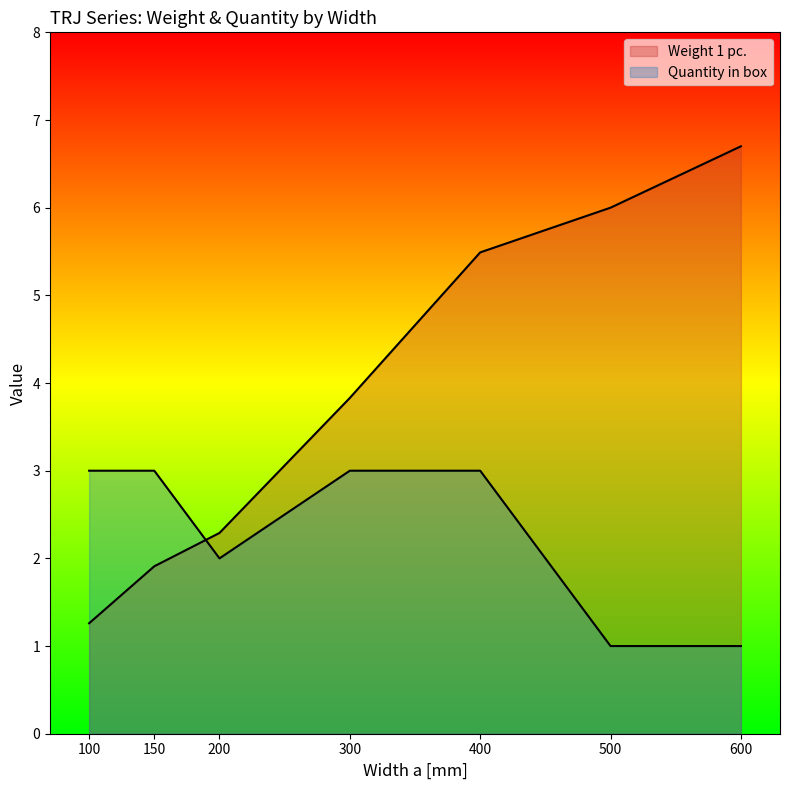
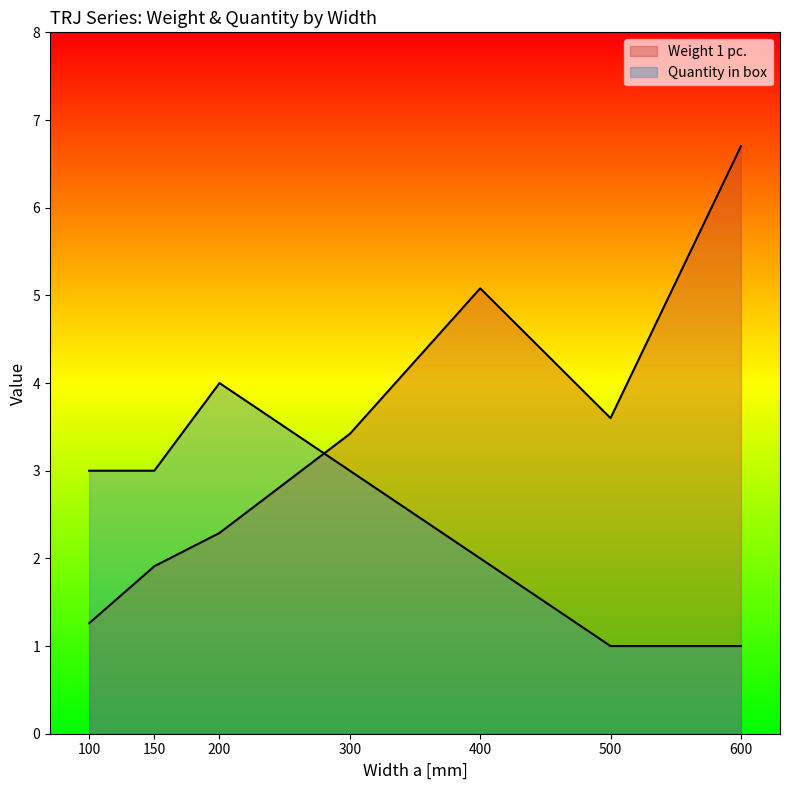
  {
    "Weight 1 pc.": {
      "100": 1.3,
      "150": 1.9,
      "200": 2.3,
-     "300": 3.8,
-     "400": 5.5,
-     "500": 6.0,
+     "300": 3.4,
+     "400": 5.1,
+     "500": 3.6,
      "600": 6.7
    },
    "Quantity in box": {
      "100": 3,
      "150": 3,
-     "200": 2,
+     "200": 4,
      "300": 3,
-     "400": 3,
+     "400": 2,
      "500": 1,
      "600": 1
    }
  }
